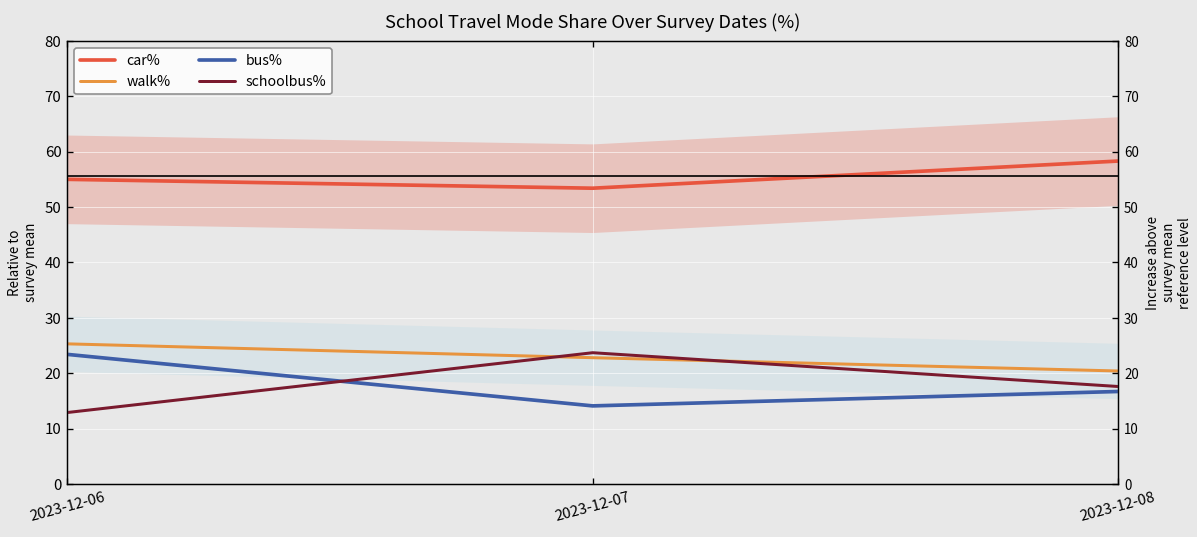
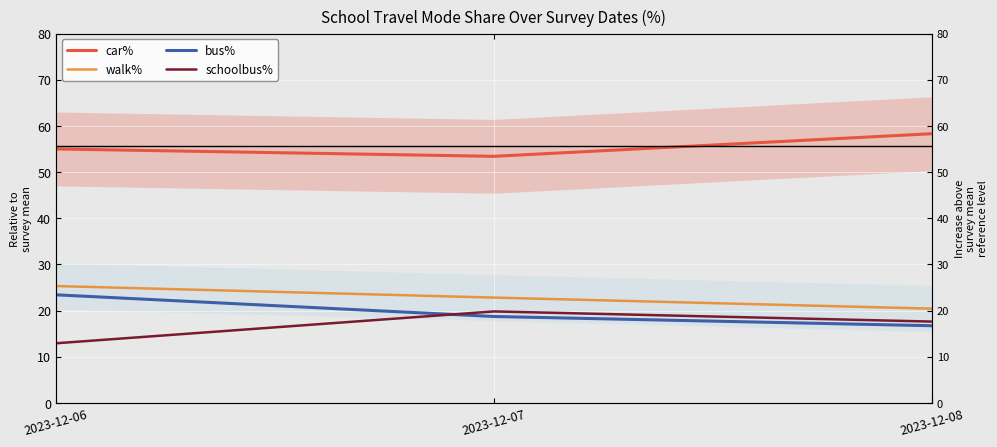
  {
    "walk%": {
      "2023-12-06": 25,
      "2023-12-07": 23,
      "2023-12-08": 20
    },
    "bus%": {
      "2023-12-06": 23,
-     "2023-12-07": 14,
+     "2023-12-07": 19,
      "2023-12-08": 17
    },
    "schoolbus%": {
      "2023-12-06": 13,
-     "2023-12-07": 24,
+     "2023-12-07": 20,
      "2023-12-08": 18
    }
  }
